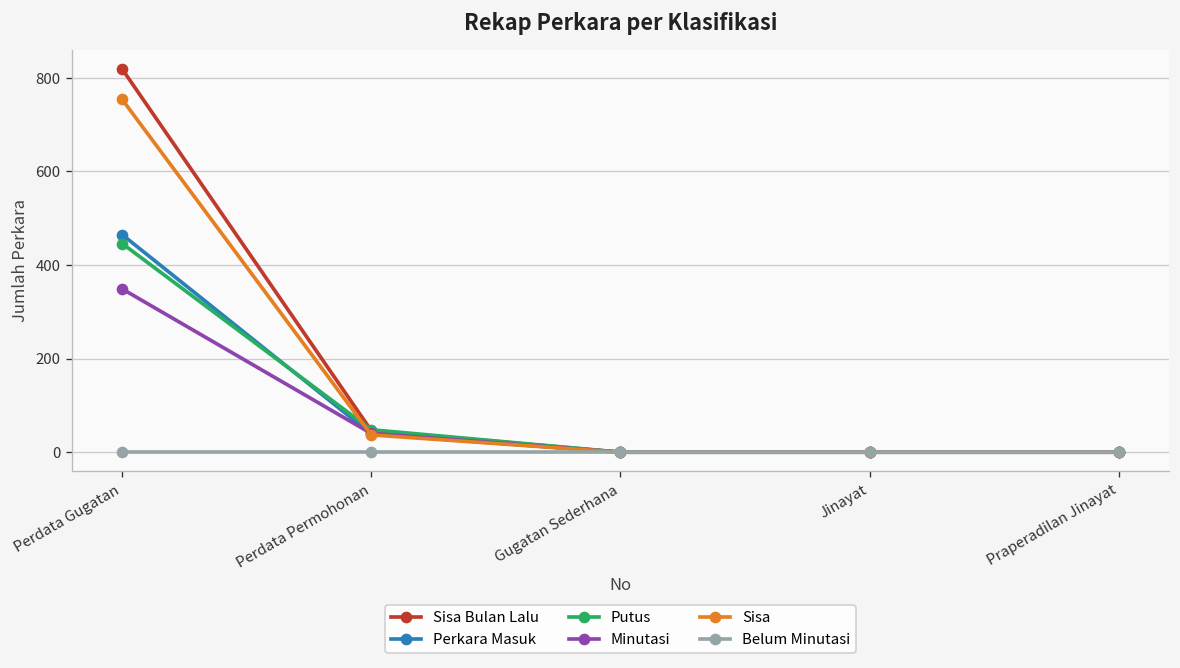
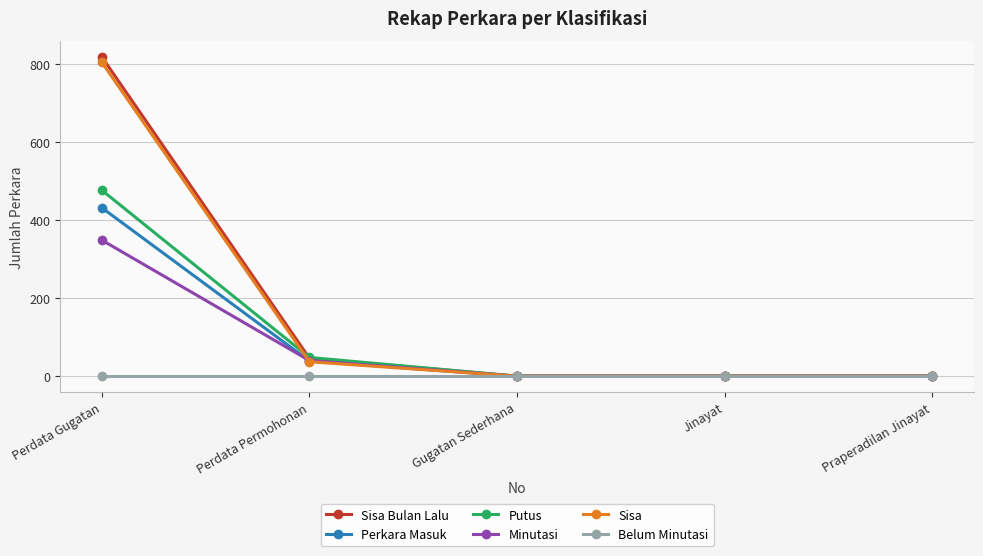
  {
    "Sisa Bulan Lalu": {
      "Perdata Gugatan": 820
    },
    "Perkara Masuk": {
-     "Perdata Gugatan": 470
+     "Perdata Gugatan": 430
    },
    "Putus": {
-     "Perdata Gugatan": 450
+     "Perdata Gugatan": 480
    },
    "Minutasi": {
      "Perdata Gugatan": 350
    },
    "Sisa": {
-     "Perdata Gugatan": 750
+     "Perdata Gugatan": 810
    },
    "Belum Minutasi": {
      "Perdata Gugatan": 0,
      "Perdata Permohonan": 0
    }
  }
